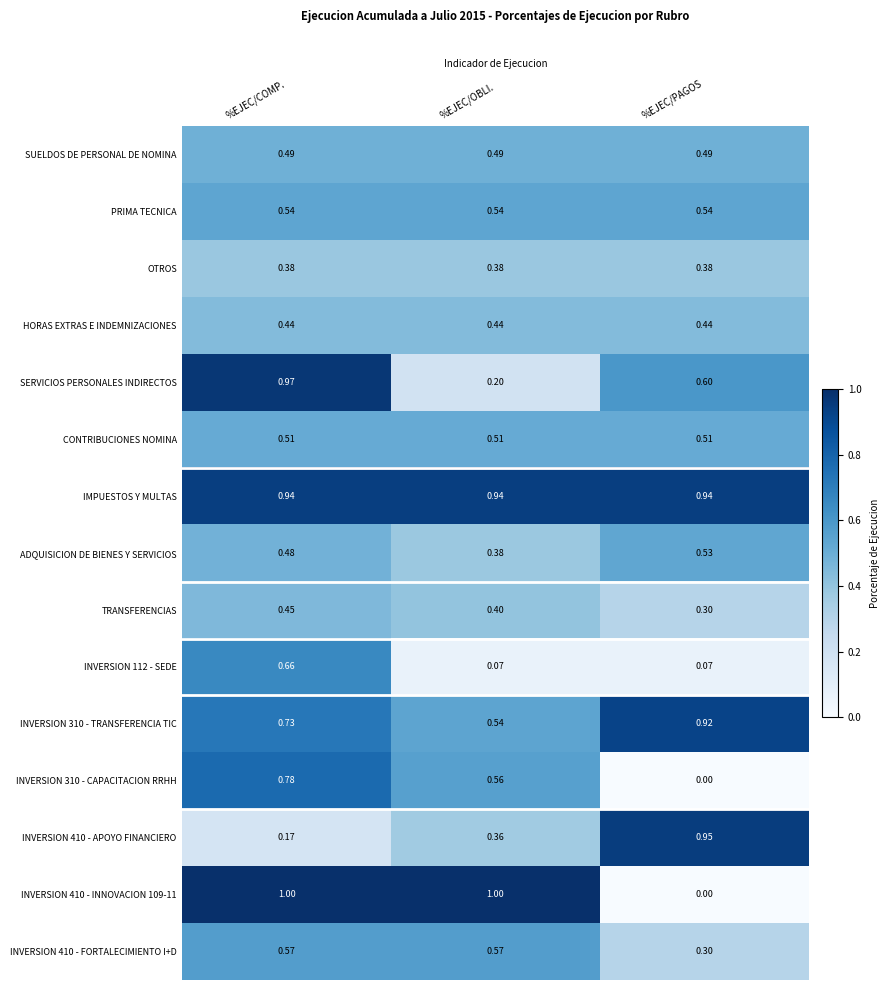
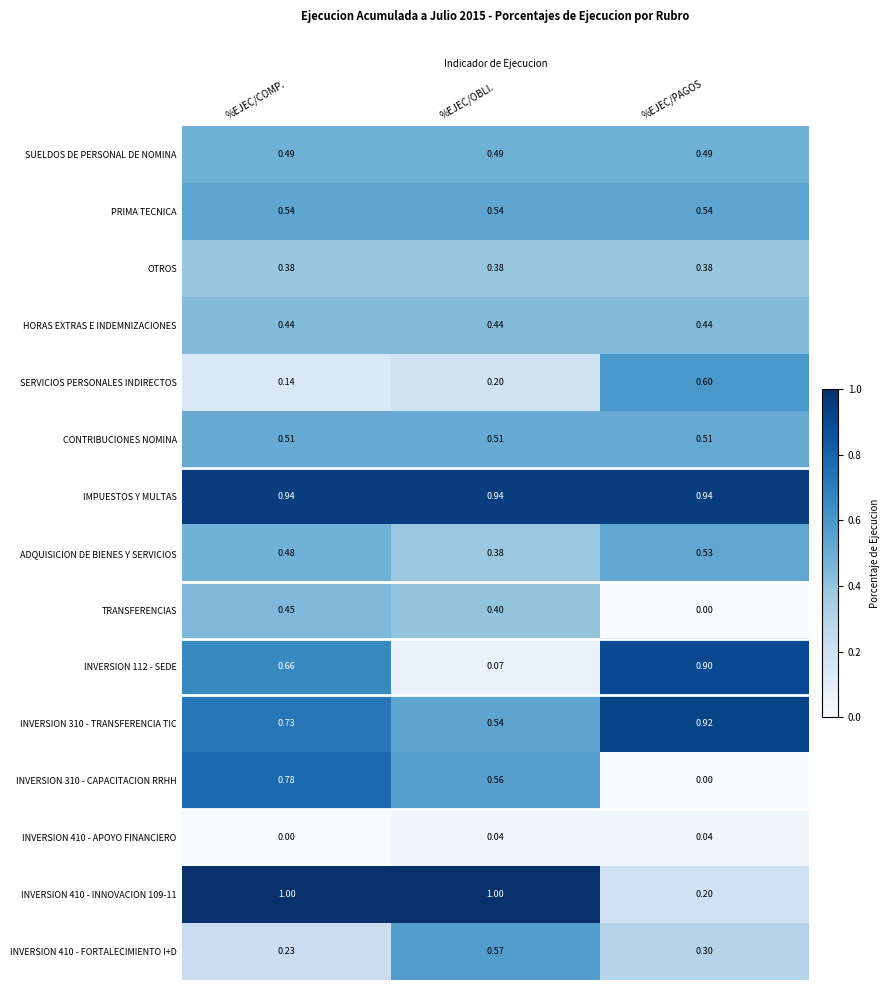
  {
    "SUELDOS DE PERSONAL DE NOMINA": {
      "%EJEC/COMP.": 0.49,
      "%EJEC/OBLI.": 0.49,
      "%EJEC/PAGOS": 0.49
    },
    "PRIMA TECNICA": {
      "%EJEC/COMP.": 0.54,
      "%EJEC/OBLI.": 0.54,
      "%EJEC/PAGOS": 0.54
    },
    "OTROS": {
      "%EJEC/COMP.": 0.38,
      "%EJEC/OBLI.": 0.38,
      "%EJEC/PAGOS": 0.38
    },
    "HORAS EXTRAS E INDEMNIZACIONES": {
      "%EJEC/COMP.": 0.44,
      "%EJEC/OBLI.": 0.44,
      "%EJEC/PAGOS": 0.44
    },
    "SERVICIOS PERSONALES INDIRECTOS": {
-     "%EJEC/COMP.": 0.97,
+     "%EJEC/COMP.": 0.14,
      "%EJEC/OBLI.": 0.20,
      "%EJEC/PAGOS": 0.60
    },
    "CONTRIBUCIONES NOMINA": {
      "%EJEC/COMP.": 0.51,
      "%EJEC/OBLI.": 0.51,
      "%EJEC/PAGOS": 0.51
    },
    "IMPUESTOS Y MULTAS": {
      "%EJEC/COMP.": 0.94,
      "%EJEC/OBLI.": 0.94,
      "%EJEC/PAGOS": 0.94
    },
    "ADQUISICION DE BIENES Y SERVICIOS": {
      "%EJEC/COMP.": 0.48,
      "%EJEC/OBLI.": 0.38,
      "%EJEC/PAGOS": 0.53
    },
    "TRANSFERENCIAS": {
      "%EJEC/COMP.": 0.45,
      "%EJEC/OBLI.": 0.40,
-     "%EJEC/PAGOS": 0.30
+     "%EJEC/PAGOS": 0.00
    },
    "INVERSION 112 - SEDE": {
      "%EJEC/COMP.": 0.66,
      "%EJEC/OBLI.": 0.07,
-     "%EJEC/PAGOS": 0.07
+     "%EJEC/PAGOS": 0.90
    },
    "INVERSION 310 - TRANSFERENCIA TIC": {
      "%EJEC/COMP.": 0.73,
      "%EJEC/OBLI.": 0.54,
      "%EJEC/PAGOS": 0.92
    },
    "INVERSION 310 - CAPACITACION RRHH": {
      "%EJEC/COMP.": 0.78,
      "%EJEC/OBLI.": 0.56,
      "%EJEC/PAGOS": 0.00
    },
    "INVERSION 410 - APOYO FINANCIERO": {
-     "%EJEC/COMP.": 0.17,
-     "%EJEC/OBLI.": 0.36,
-     "%EJEC/PAGOS": 0.95
+     "%EJEC/COMP.": 0.00,
+     "%EJEC/OBLI.": 0.04,
+     "%EJEC/PAGOS": 0.04
    },
    "INVERSION 410 - INNOVACION 109-11": {
      "%EJEC/COMP.": 1.00,
      "%EJEC/OBLI.": 1.00,
-     "%EJEC/PAGOS": 0.00
+     "%EJEC/PAGOS": 0.20
    },
    "INVERSION 410 - FORTALECIMIENTO I+D": {
-     "%EJEC/COMP.": 0.57,
+     "%EJEC/COMP.": 0.23,
      "%EJEC/OBLI.": 0.57,
      "%EJEC/PAGOS": 0.30
    }
  }
